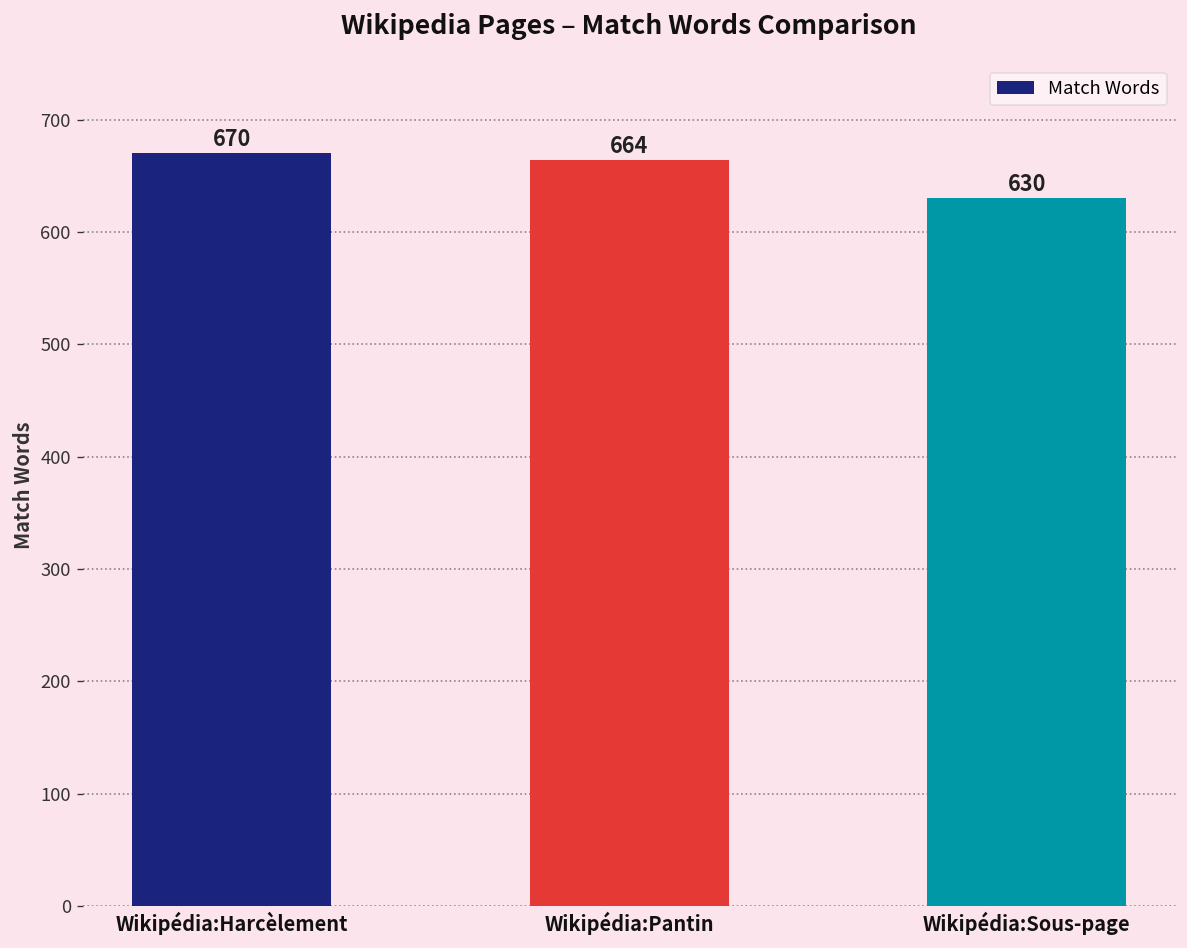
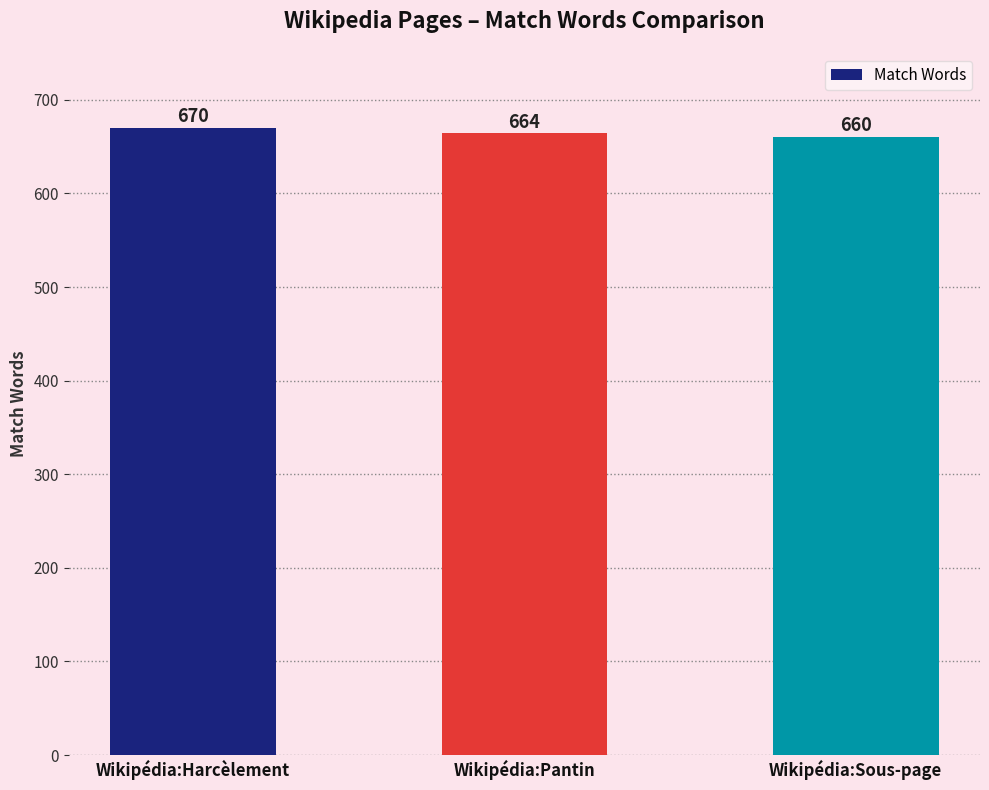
  {
    "Wikipédia:Harcèlement": 670,
    "Wikipédia:Pantin": 664,
-   "Wikipédia:Sous-page": 630
+   "Wikipédia:Sous-page": 660
  }
